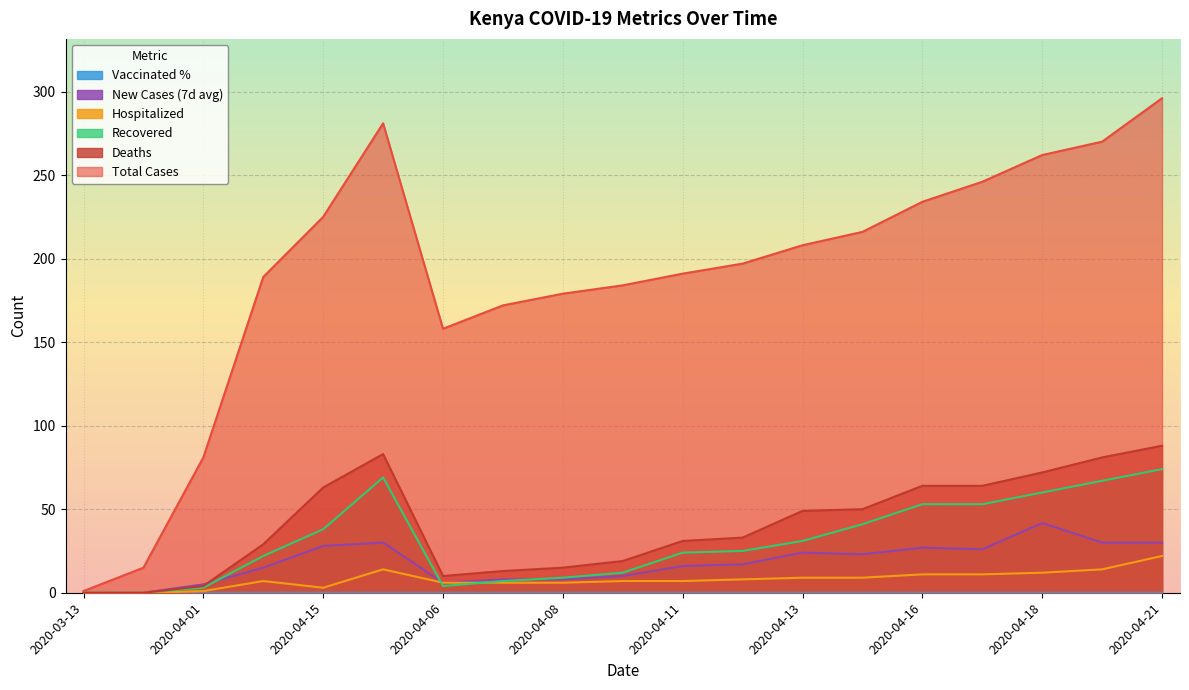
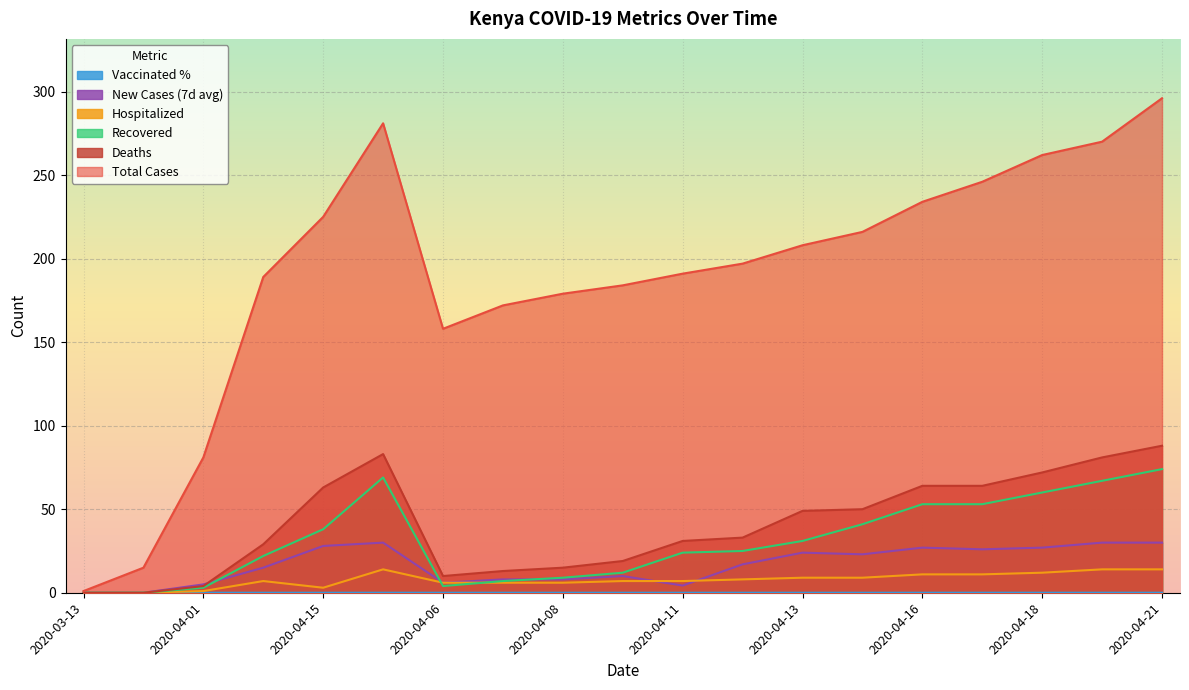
  {
    "Vaccinated %": {
      "2020-04-15": 0,
      "2020-04-06": 0,
      "2020-04-08": 0,
      "2020-04-11": 0,
      "2020-04-13": 0,
      "2020-04-16": 0,
      "2020-04-18": 0,
      "2020-04-21": 0
    },
    "New Cases (7d avg)": {
      "2020-04-15": 28,
-     "2020-04-11": 16,
+     "2020-04-11": 4,
      "2020-04-13": 24,
      "2020-04-16": 27,
-     "2020-04-18": 42,
+     "2020-04-18": 27,
      "2020-04-21": 30
    },
    "Hospitalized": {
      "2020-04-15": 3,
      "2020-04-08": 6,
      "2020-04-11": 7,
      "2020-04-13": 9,
      "2020-04-16": 11,
      "2020-04-18": 12,
-     "2020-04-21": 22
+     "2020-04-21": 14
    },
    "Recovered": {
      "2020-04-15": 38,
      "2020-04-06": 4,
      "2020-04-11": 24,
      "2020-04-13": 31,
      "2020-04-16": 53,
      "2020-04-18": 60,
      "2020-04-21": 74
    }
  }
